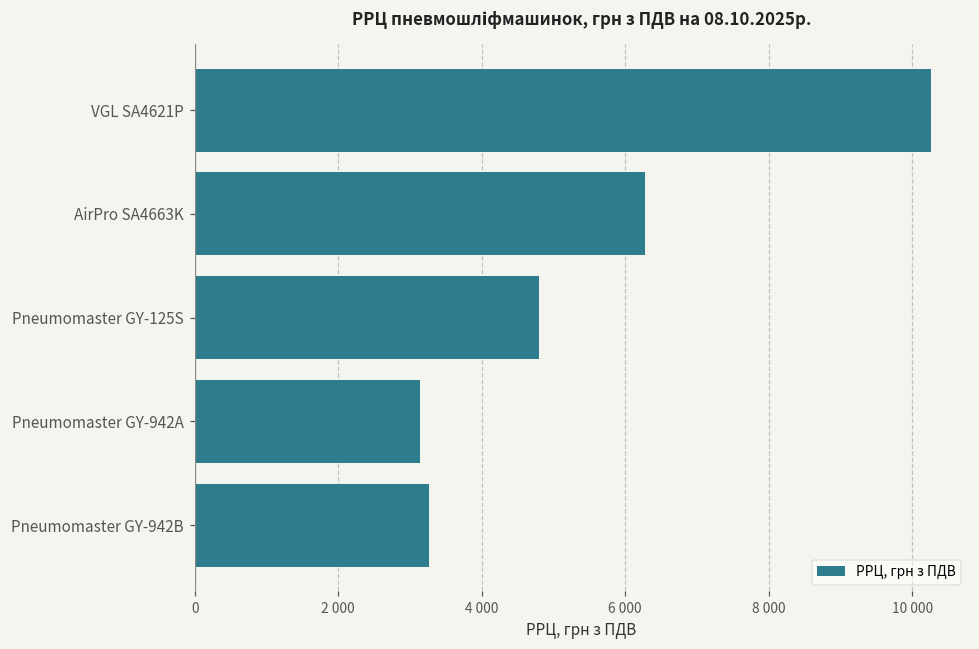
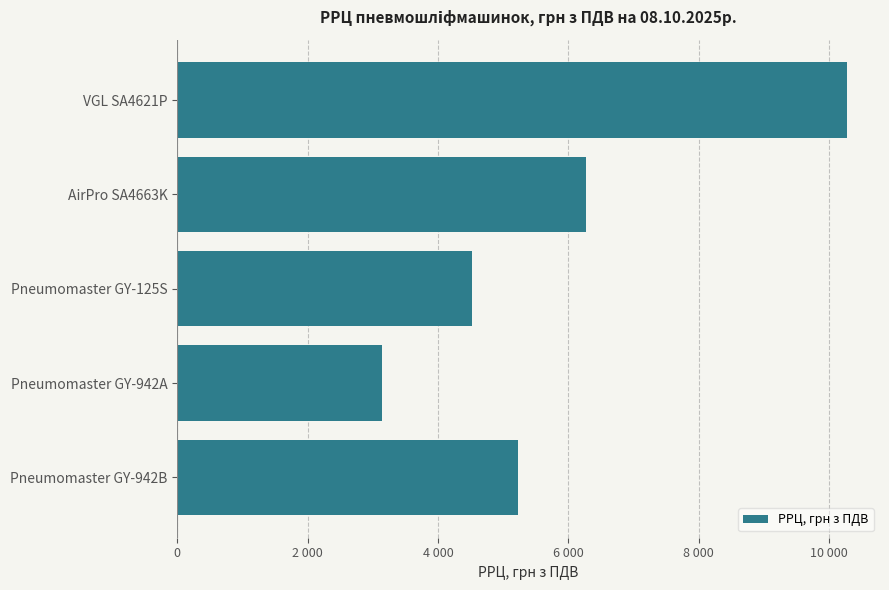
  {
    "VGL SA4621P": 10300,
    "AirPro SA4663K": 6300,
-   "Pneumomaster GY-125S": 4800,
+   "Pneumomaster GY-125S": 4500,
    "Pneumomaster GY-942A": 3100,
-   "Pneumomaster GY-942B": 3300
+   "Pneumomaster GY-942B": 5200
  }
